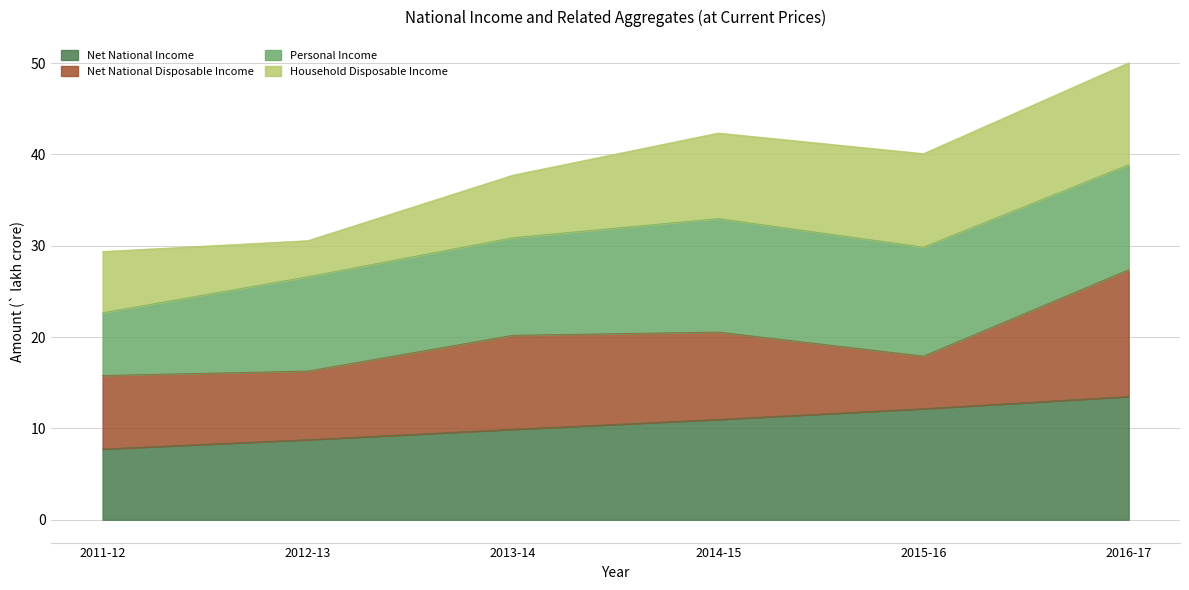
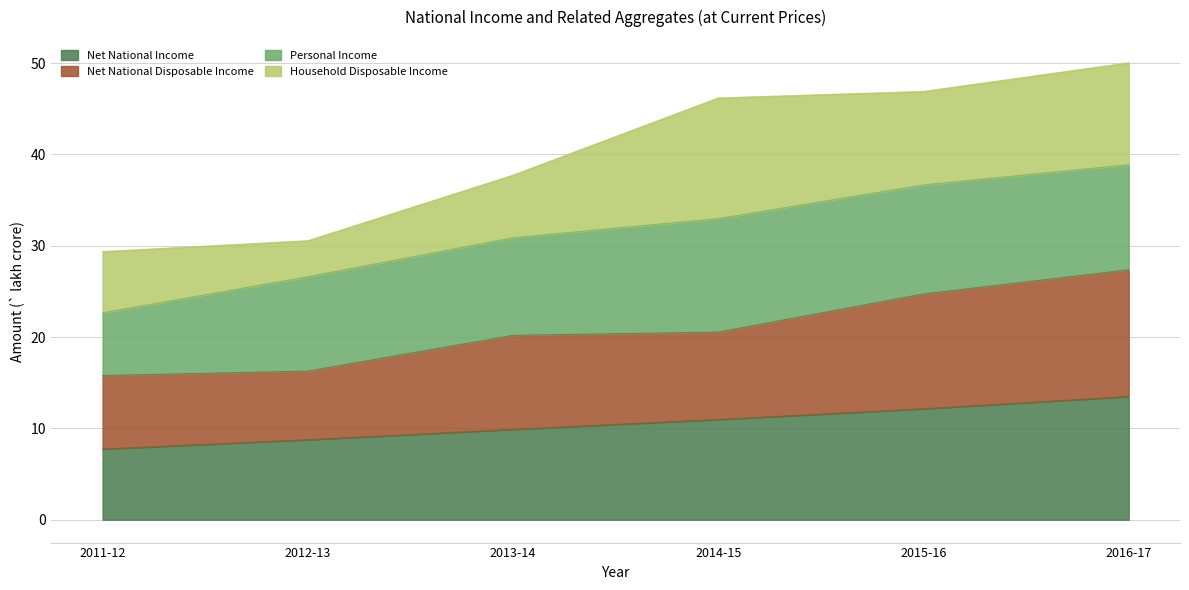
  {
    "Net National Income": {
      "2011-12": 8,
      "2012-13": 9,
      "2013-14": 10,
      "2014-15": 11,
      "2015-16": 12,
      "2016-17": 13
    },
    "Net National Disposable Income": {
      "2011-12": 8,
      "2012-13": 8,
      "2013-14": 10,
      "2014-15": 10,
-     "2015-16": 6,
+     "2015-16": 13,
      "2016-17": 14
    },
    "Personal Income": {
      "2011-12": 7,
      "2012-13": 10,
      "2013-14": 11,
      "2014-15": 12,
      "2015-16": 12,
      "2016-17": 11
    },
    "Household Disposable Income": {
      "2011-12": 7,
      "2012-13": 4,
      "2013-14": 7,
-     "2014-15": 9,
+     "2014-15": 13,
      "2015-16": 10,
      "2016-17": 11
    }
  }
